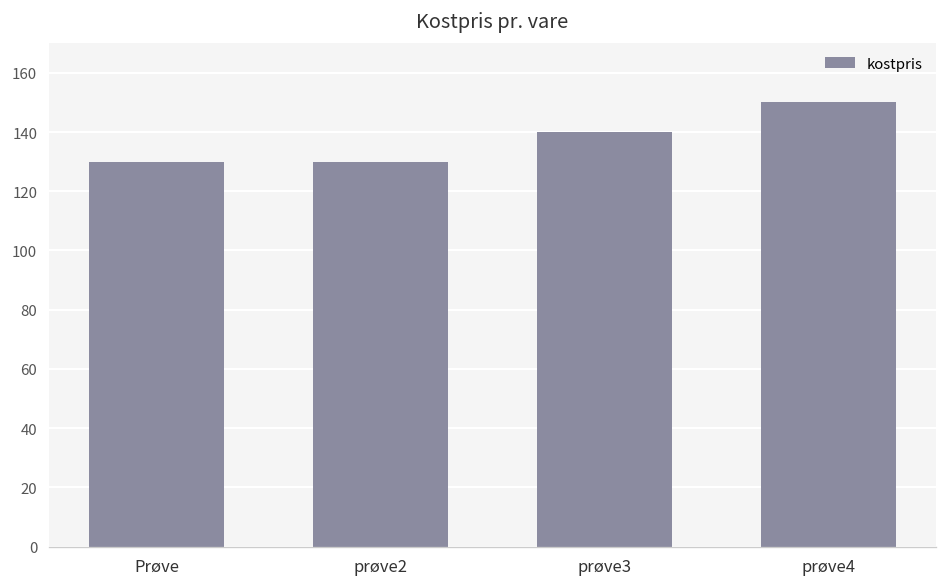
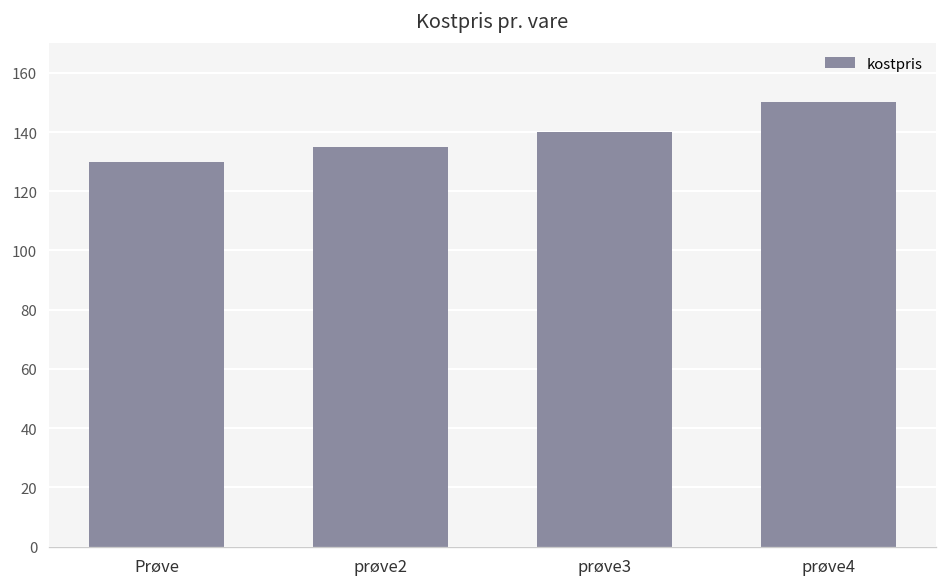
  {
    "Prøve": 130,
-   "prøve2": 130,
+   "prøve2": 135,
    "prøve3": 140,
    "prøve4": 150
  }
